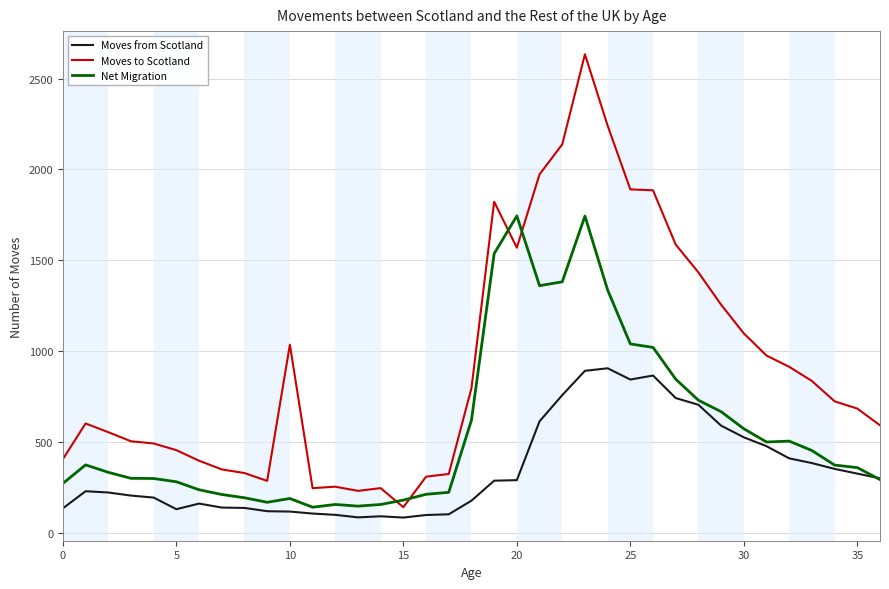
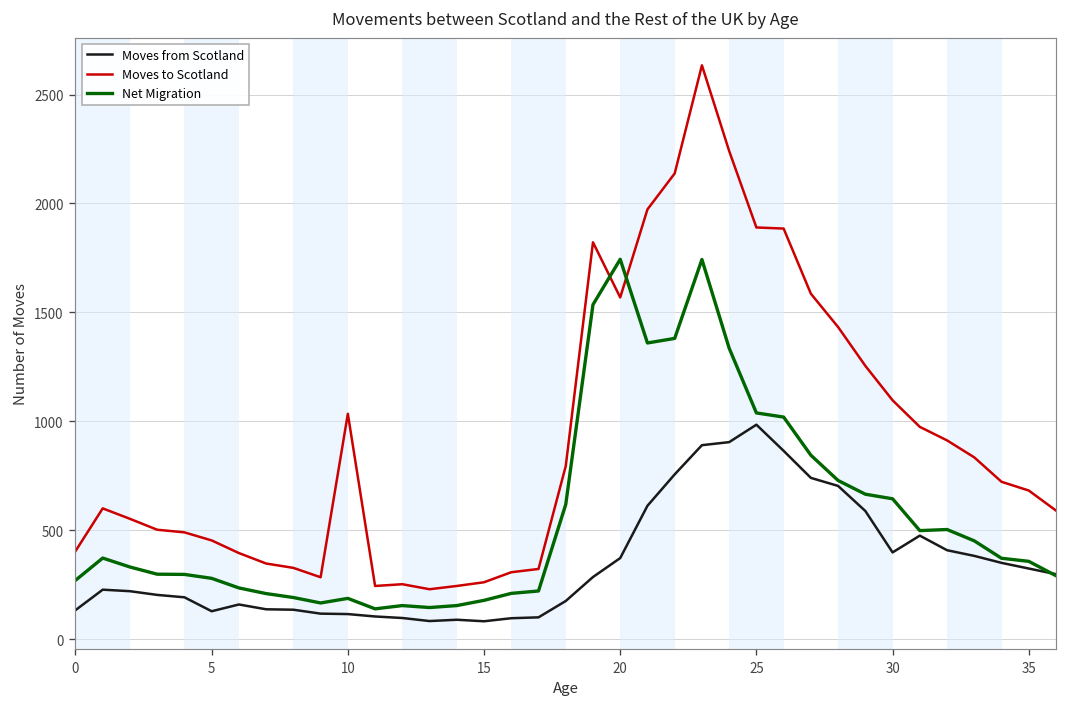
  {
    "Moves from Scotland": {
      "0": 130,
      "5": 130,
      "10": 120,
      "15": 80,
-     "20": 290,
-     "25": 840,
-     "30": 530,
+     "20": 370,
+     "25": 990,
+     "30": 400,
      "35": 330
    },
    "Moves to Scotland": {
      "0": 410,
      "5": 450,
      "10": 1040,
-     "15": 140,
+     "15": 260,
      "20": 1570,
      "25": 1890,
      "30": 1100,
      "35": 680
    },
    "Net Migration": {
      "0": 270,
      "5": 280,
      "10": 190,
      "15": 180,
      "20": 1740,
      "25": 1040,
-     "30": 570,
+     "30": 650,
      "35": 360
    }
  }
